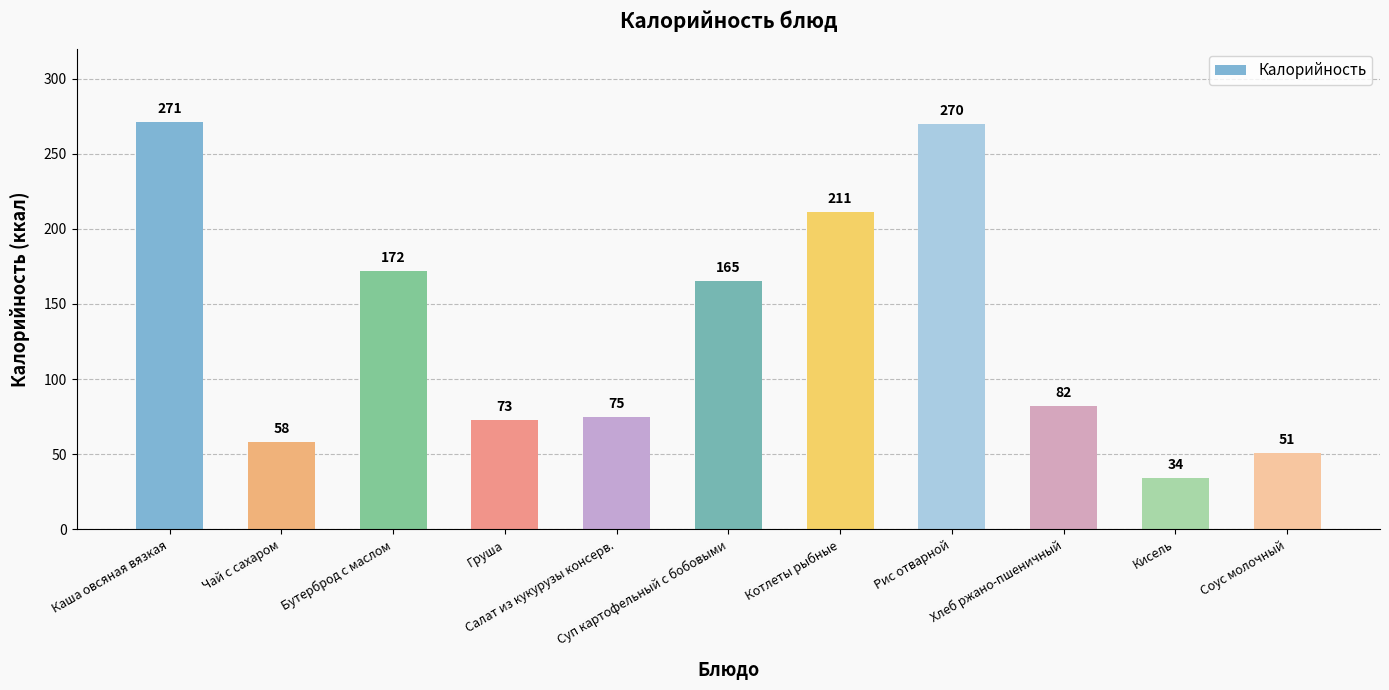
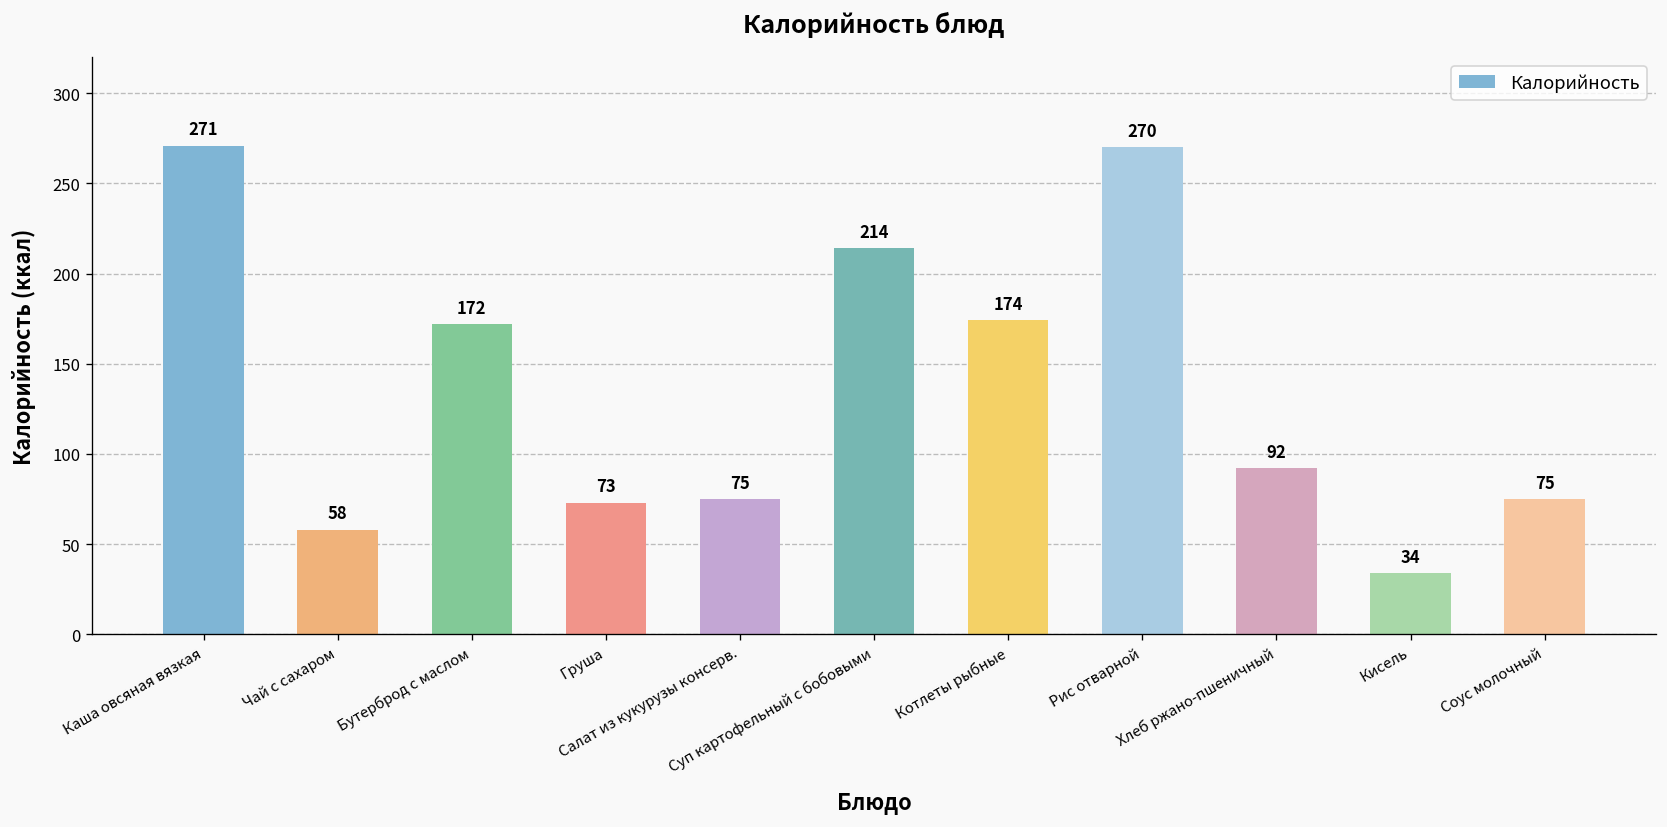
  {
    "Каша овсяная вязкая": 271,
    "Чай с сахаром": 58,
    "Бутерброд с маслом": 172,
    "Груша": 73,
    "Салат из кукурузы консерв.": 75,
-   "Суп картофельный с бобовыми": 165,
-   "Котлеты рыбные": 211,
+   "Суп картофельный с бобовыми": 214,
+   "Котлеты рыбные": 174,
    "Рис отварной": 270,
-   "Хлеб ржано-пшеничный": 82,
+   "Хлеб ржано-пшеничный": 92,
    "Кисель": 34,
-   "Соус молочный": 51
+   "Соус молочный": 75
  }
